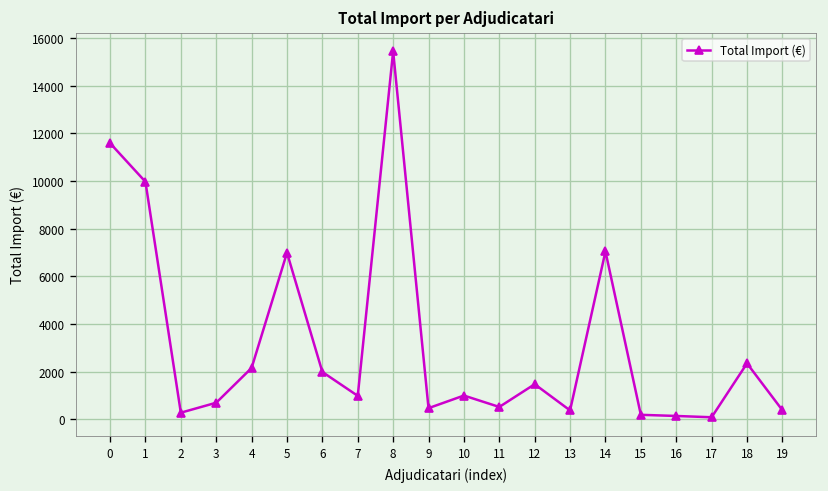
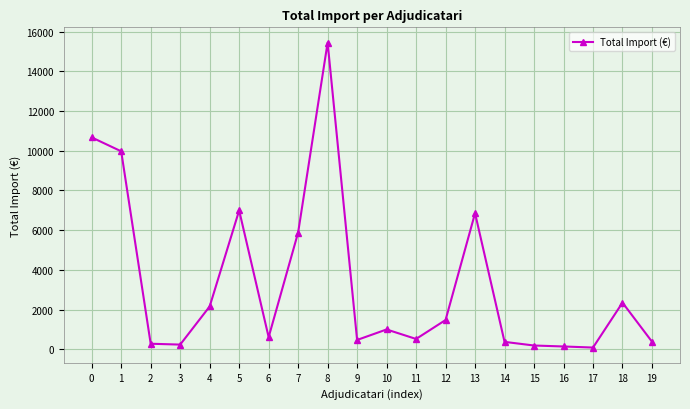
  {
-   "0": 11600,
+   "0": 10700,
    "1": 10000,
    "2": 300,
-   "3": 700,
+   "3": 200,
    "4": 2200,
    "5": 7000,
-   "6": 2000,
-   "7": 1000,
+   "6": 600,
+   "7": 5900,
    "8": 15400,
    "9": 500,
    "10": 1000,
    "11": 500,
    "12": 1500,
-   "13": 400,
-   "14": 7000,
+   "13": 6900,
+   "14": 400,
    "15": 200,
    "16": 100,
    "17": 100,
    "18": 2400,
    "19": 400
  }
